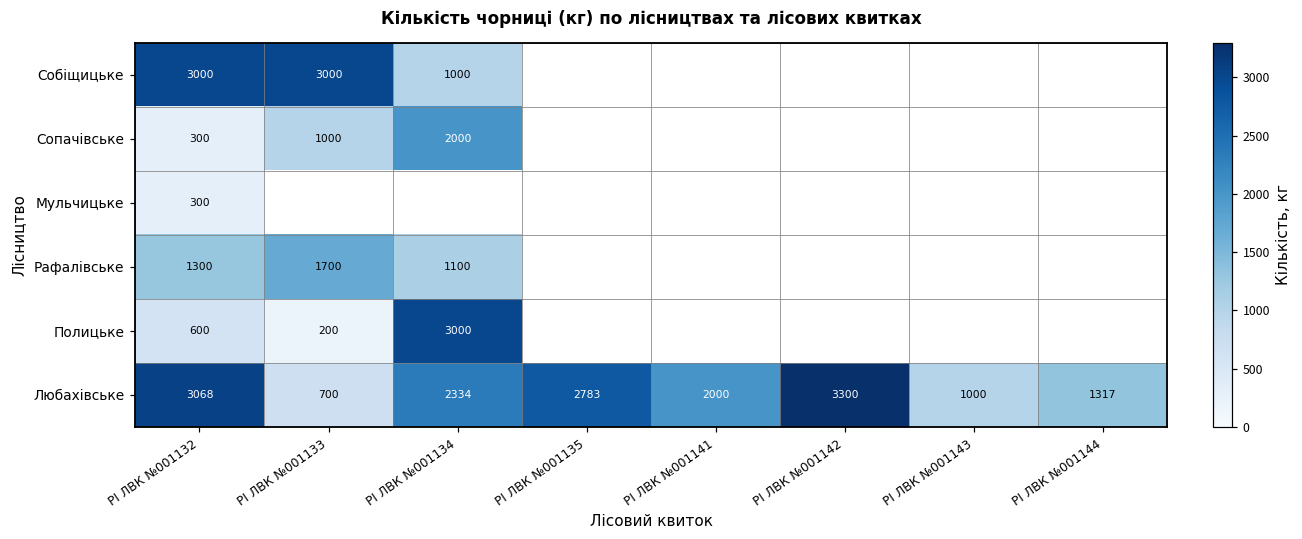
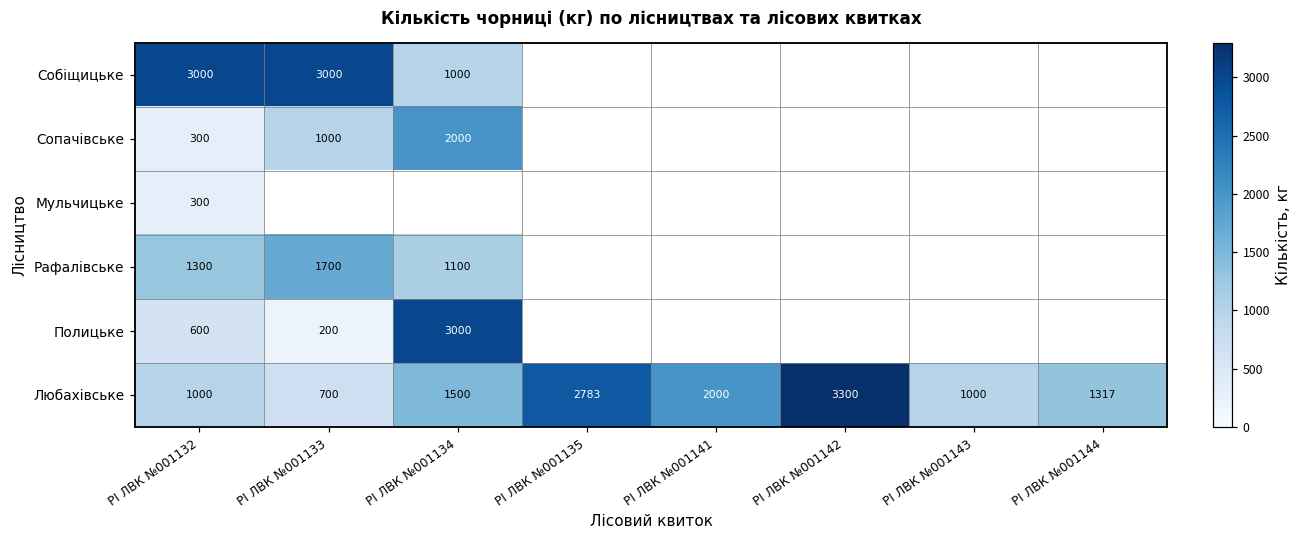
  {
    "Собіщицьке": {
      "РІ ЛВК №001132": 3000,
      "РІ ЛВК №001133": 3000,
      "РІ ЛВК №001134": 1000
    },
    "Сопачівське": {
      "РІ ЛВК №001132": 300,
      "РІ ЛВК №001133": 1000,
      "РІ ЛВК №001134": 2000
    },
    "Мульчицьке": {
      "РІ ЛВК №001132": 300
    },
    "Рафалівське": {
      "РІ ЛВК №001132": 1300,
      "РІ ЛВК №001133": 1700,
      "РІ ЛВК №001134": 1100
    },
    "Полицьке": {
      "РІ ЛВК №001132": 600,
      "РІ ЛВК №001133": 200,
      "РІ ЛВК №001134": 3000
    },
    "Любахівське": {
-     "РІ ЛВК №001132": 3068,
+     "РІ ЛВК №001132": 1000,
      "РІ ЛВК №001133": 700,
-     "РІ ЛВК №001134": 2334,
+     "РІ ЛВК №001134": 1500,
      "РІ ЛВК №001135": 2783,
      "РІ ЛВК №001141": 2000,
      "РІ ЛВК №001142": 3300,
      "РІ ЛВК №001143": 1000,
      "РІ ЛВК №001144": 1317
    }
  }
